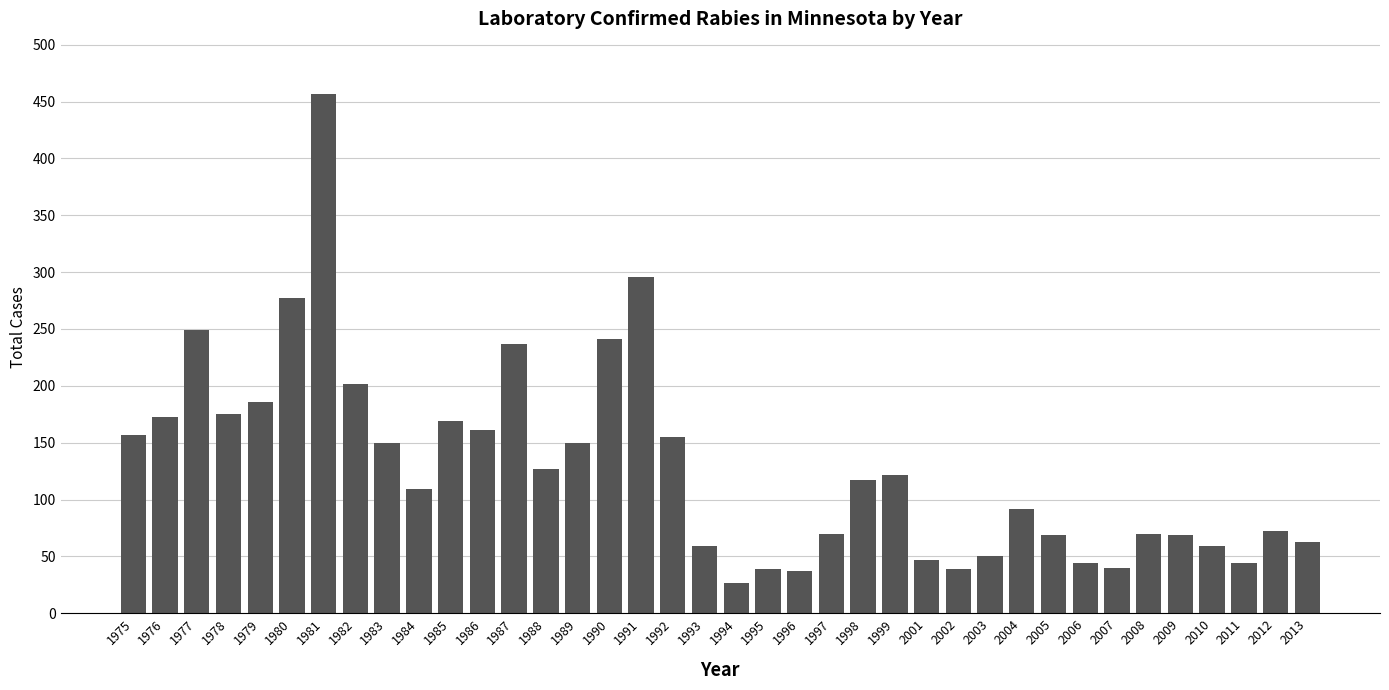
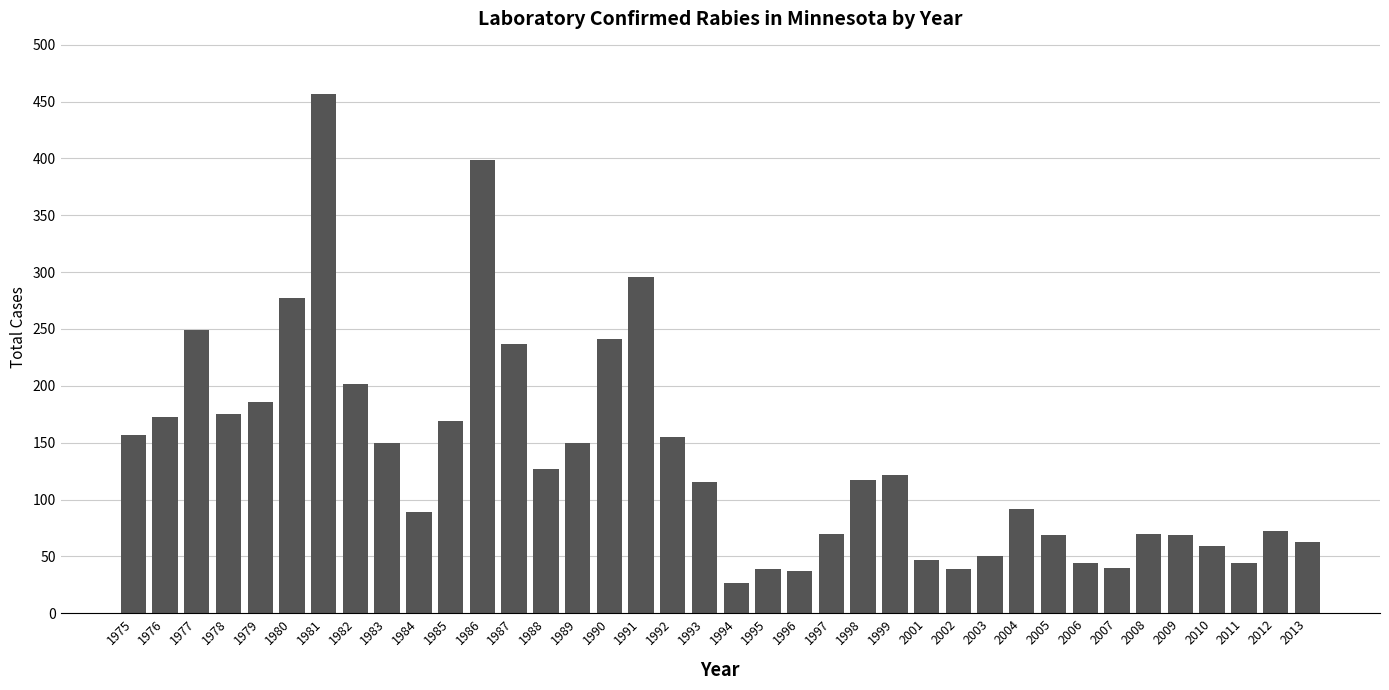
  {
    "1975": 157,
    "1976": 173,
    "1977": 249,
    "1978": 175,
    "1979": 186,
    "1980": 277,
    "1981": 457,
    "1982": 202,
    "1983": 150,
-   "1984": 109,
+   "1984": 89,
    "1985": 169,
-   "1986": 161,
+   "1986": 399,
    "1987": 237,
    "1988": 127,
    "1989": 150,
    "1990": 241,
    "1991": 296,
    "1992": 155,
-   "1993": 59,
+   "1993": 115,
    "1994": 27,
    "1995": 39,
    "1996": 37,
    "1997": 70,
    "1998": 117,
    "1999": 122,
    "2001": 47,
    "2002": 39,
    "2003": 50,
    "2004": 92,
    "2005": 69,
    "2006": 44,
    "2007": 40,
    "2008": 70,
    "2009": 69,
    "2010": 59,
    "2011": 44,
    "2012": 72,
    "2013": 63
  }
